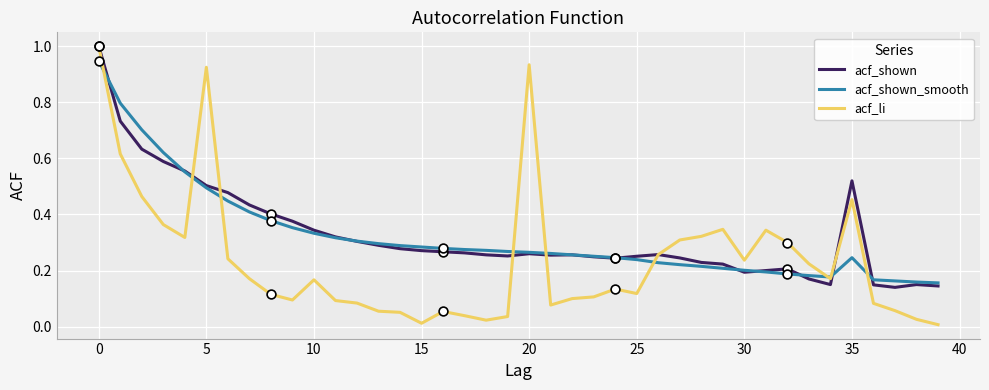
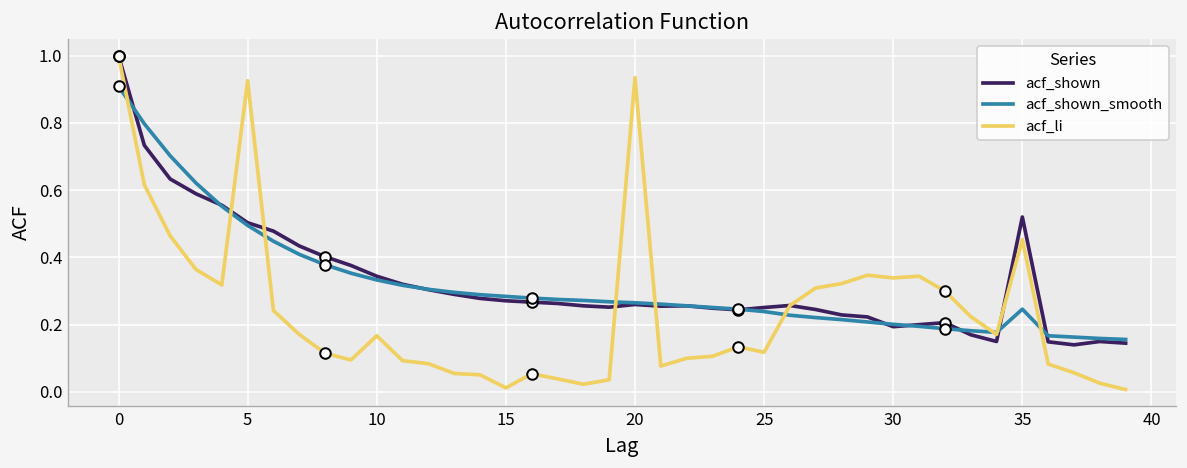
  {
    "acf_shown": {
      "10": 0.34,
      "15": 0.27,
      "25": 0.25,
      "35": 0.52
    },
    "acf_shown_smooth": {
-     "0": 0.95,
+     "0": 0.91,
      "10": 0.33,
      "15": 0.28,
      "25": 0.24,
      "35": 0.25
    },
    "acf_li": {
      "5": 0.93,
      "10": 0.17,
      "15": 0.01,
      "20": 0.93,
      "25": 0.12,
-     "30": 0.24,
+     "30": 0.34,
      "35": 0.45
    }
  }
